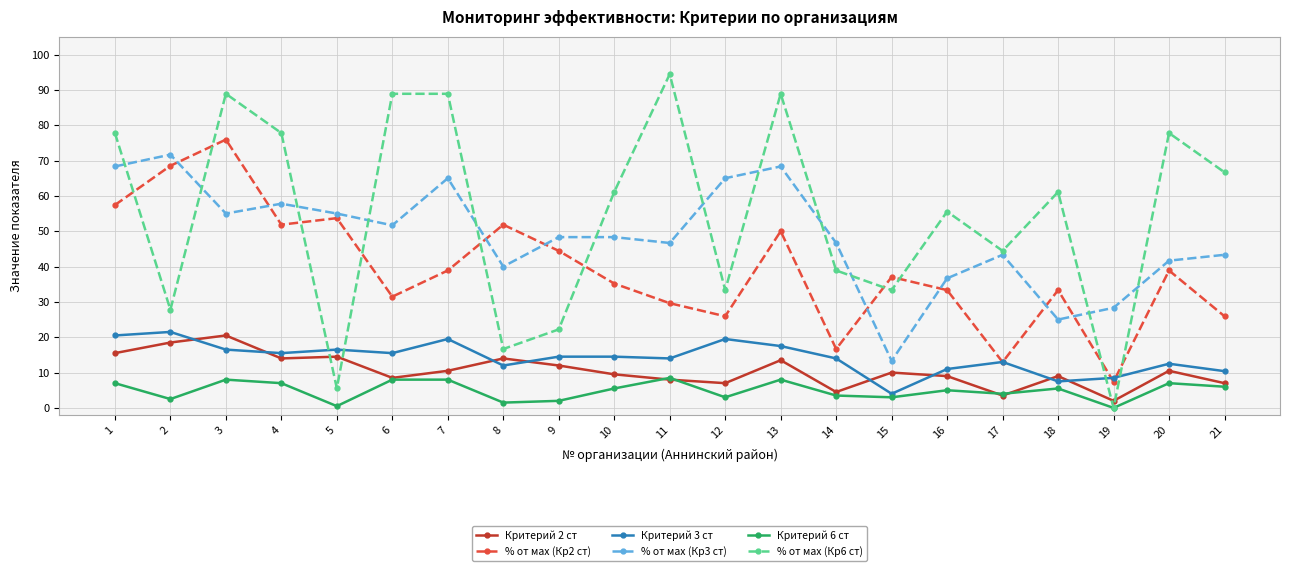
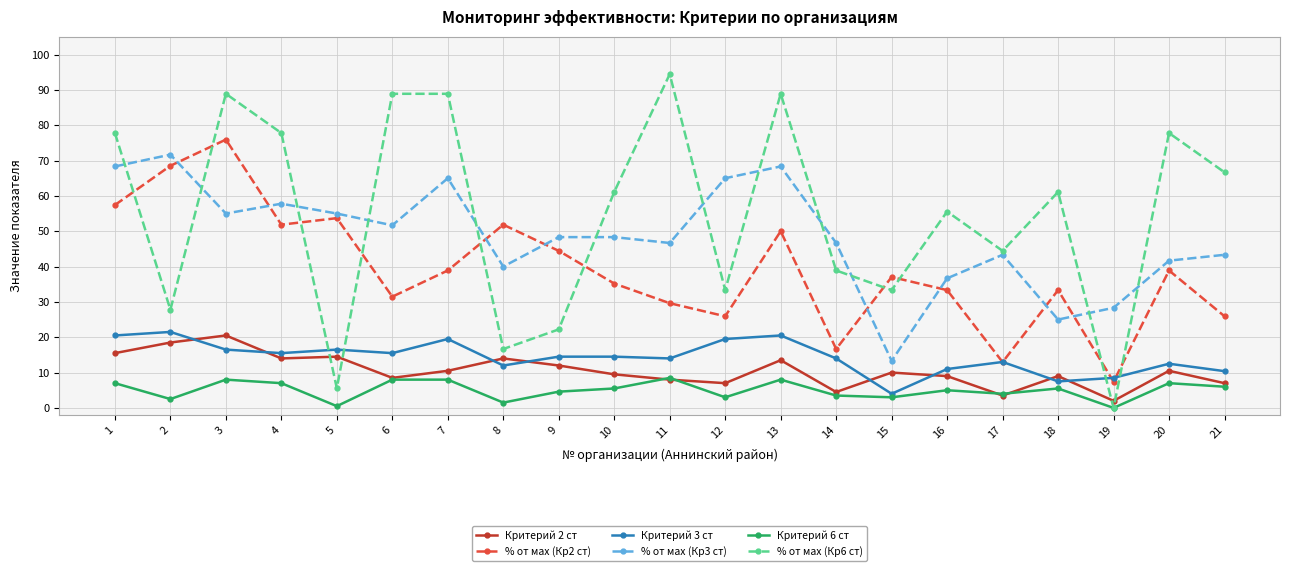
  {
    "Критерий 3 ст": {
      "1": 21,
      "2": 22,
      "3": 17,
      "4": 16,
      "5": 17,
      "6": 16,
      "7": 20,
      "8": 12,
      "9": 15,
      "10": 15,
      "11": 14,
      "12": 20,
-     "13": 18,
+     "13": 21,
      "14": 14,
      "15": 4,
      "16": 11,
      "18": 8,
      "19": 9,
      "20": 13,
      "21": 10
    },
    "% от мах (Кр3 ст)": {
      "1": 68,
      "2": 72,
      "3": 55,
      "4": 58,
      "5": 55,
      "6": 52,
      "7": 65,
      "8": 40,
      "9": 48,
      "10": 48,
      "11": 47,
      "12": 65,
      "13": 68,
      "14": 47,
      "15": 13,
      "16": 37,
      "17": 43,
      "18": 25,
      "19": 28,
      "20": 42,
      "21": 43
    },
    "Критерий 6 ст": {
      "1": 7,
      "2": 3,
      "3": 8,
      "4": 7,
      "5": 1,
      "7": 8,
      "8": 2,
-     "9": 2,
+     "9": 5,
      "10": 6,
      "12": 3,
      "13": 8,
      "14": 4,
      "15": 3,
      "16": 5,
      "18": 6,
      "20": 7,
      "21": 6
    },
    "% от мах (Кр6 ст)": {
      "1": 78,
      "2": 28,
      "3": 89,
      "4": 78,
      "5": 6,
      "6": 89,
      "7": 89,
      "8": 17,
      "9": 22,
      "10": 61,
      "11": 94,
      "12": 33,
      "13": 89,
      "14": 39,
      "15": 33,
      "16": 56,
      "17": 44,
      "18": 61,
      "20": 78,
      "21": 67
    }
  }
